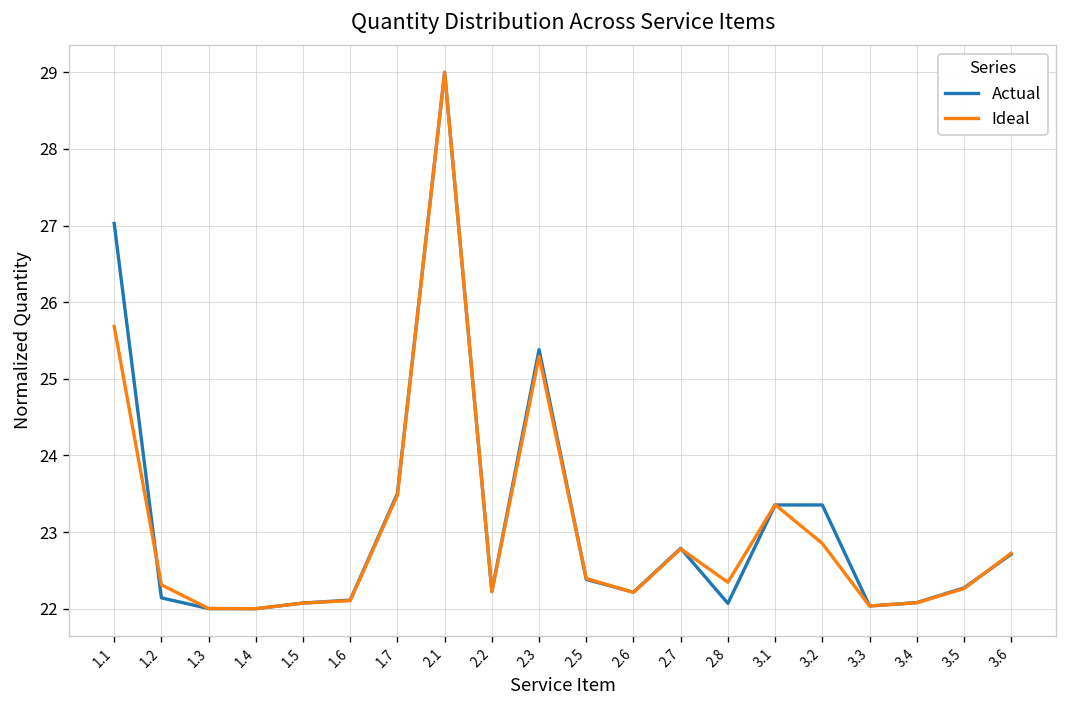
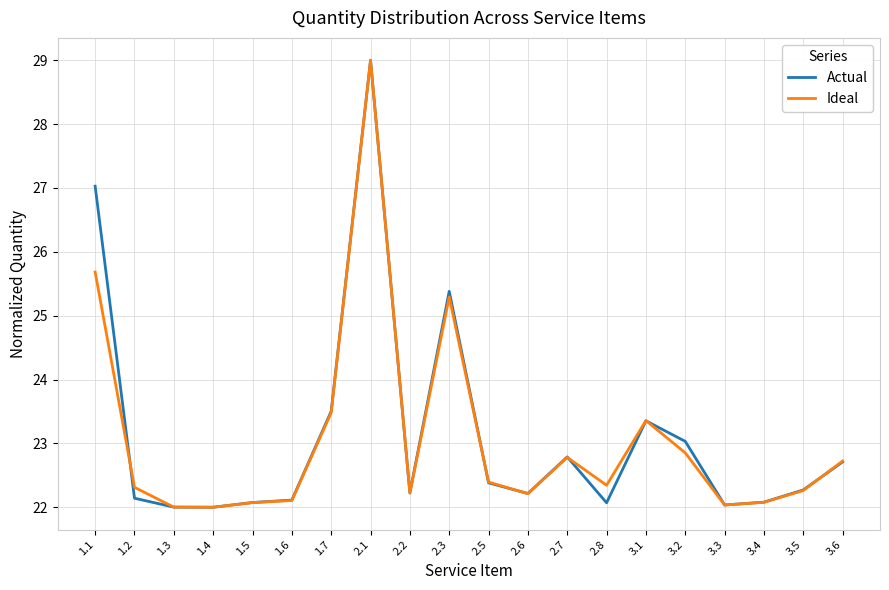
  {
    "Actual": {
      "1.1": 27.0,
      "1.2": 22.1,
      "2.3": 25.4,
      "2.8": 22.1,
-     "3.2": 23.4
+     "3.2": 23.0
    },
    "Ideal": {
      "1.1": 25.7,
      "1.2": 22.3,
      "2.3": 25.3,
      "2.8": 22.3,
      "3.2": 22.9
    }
  }
